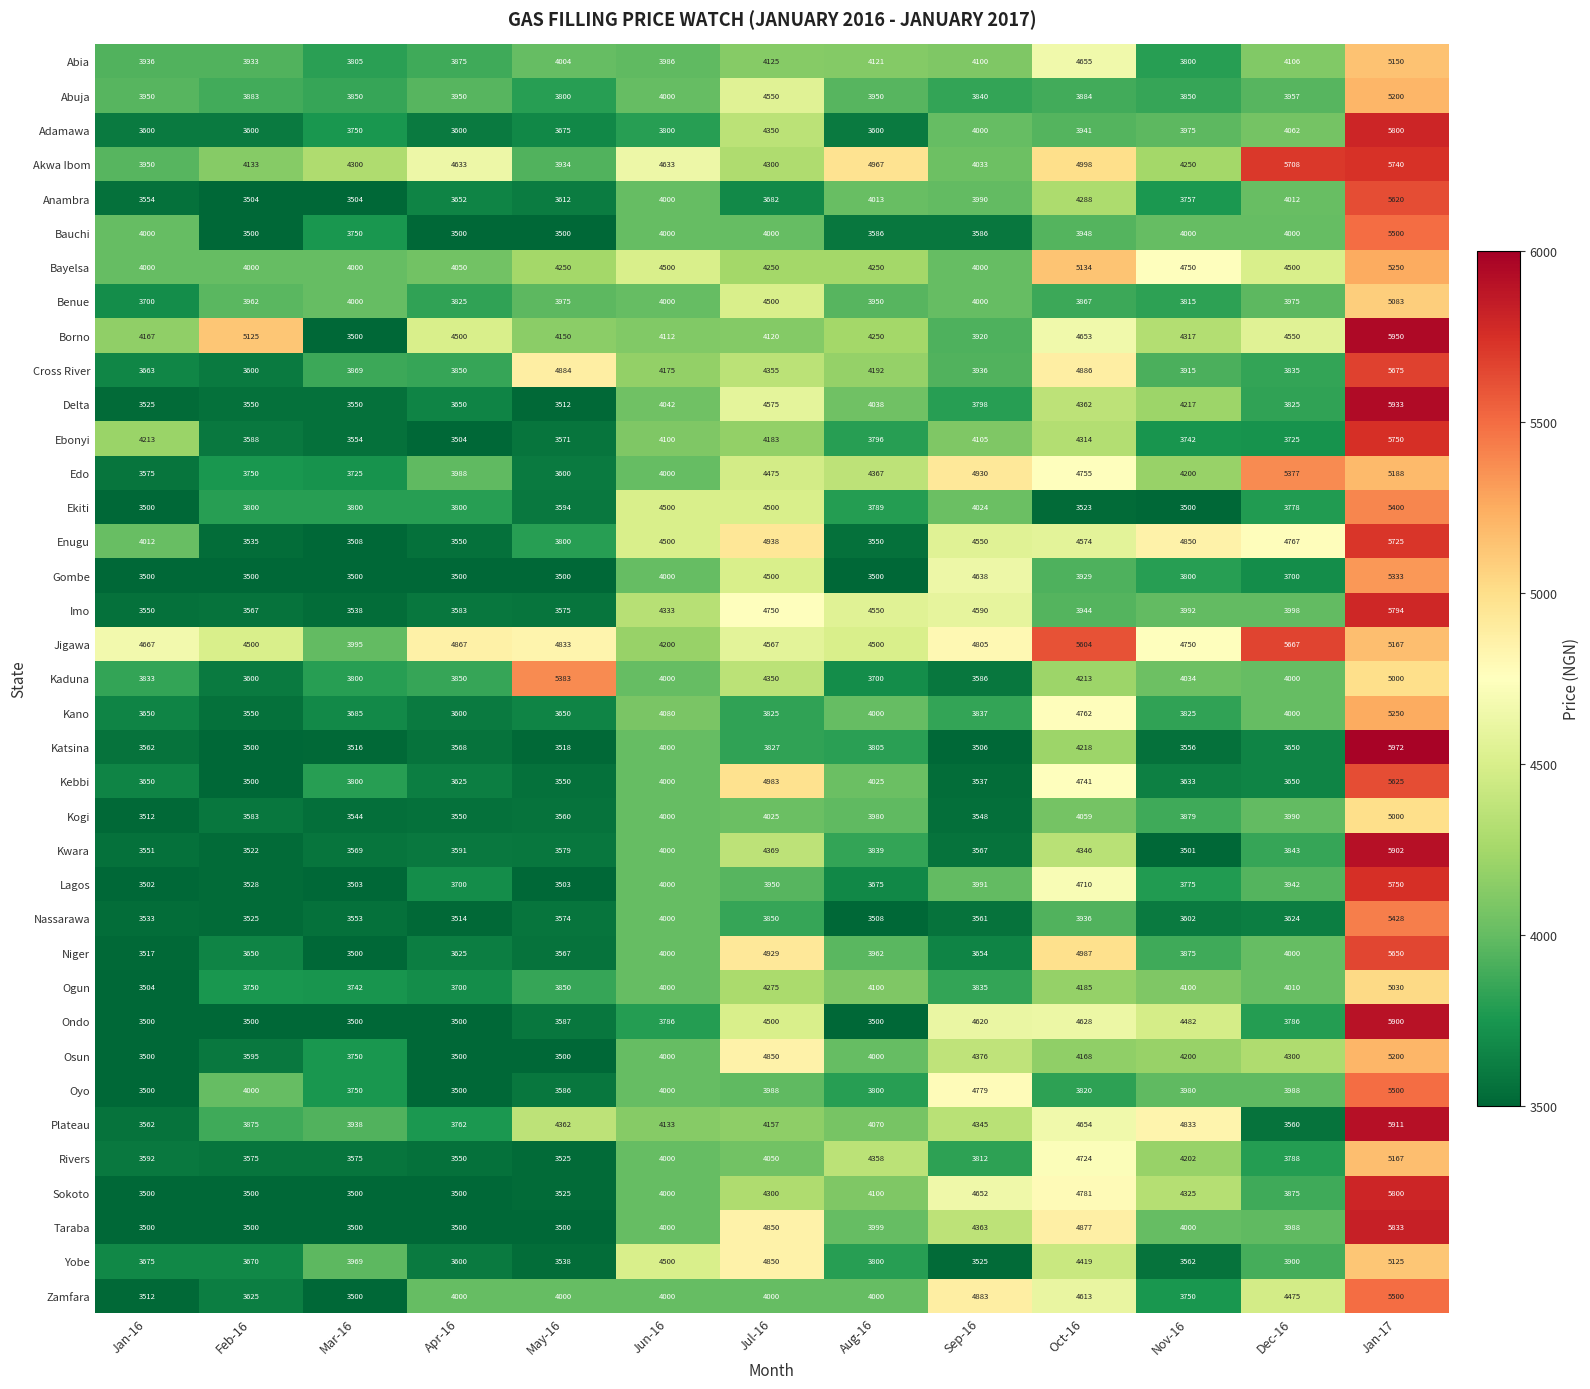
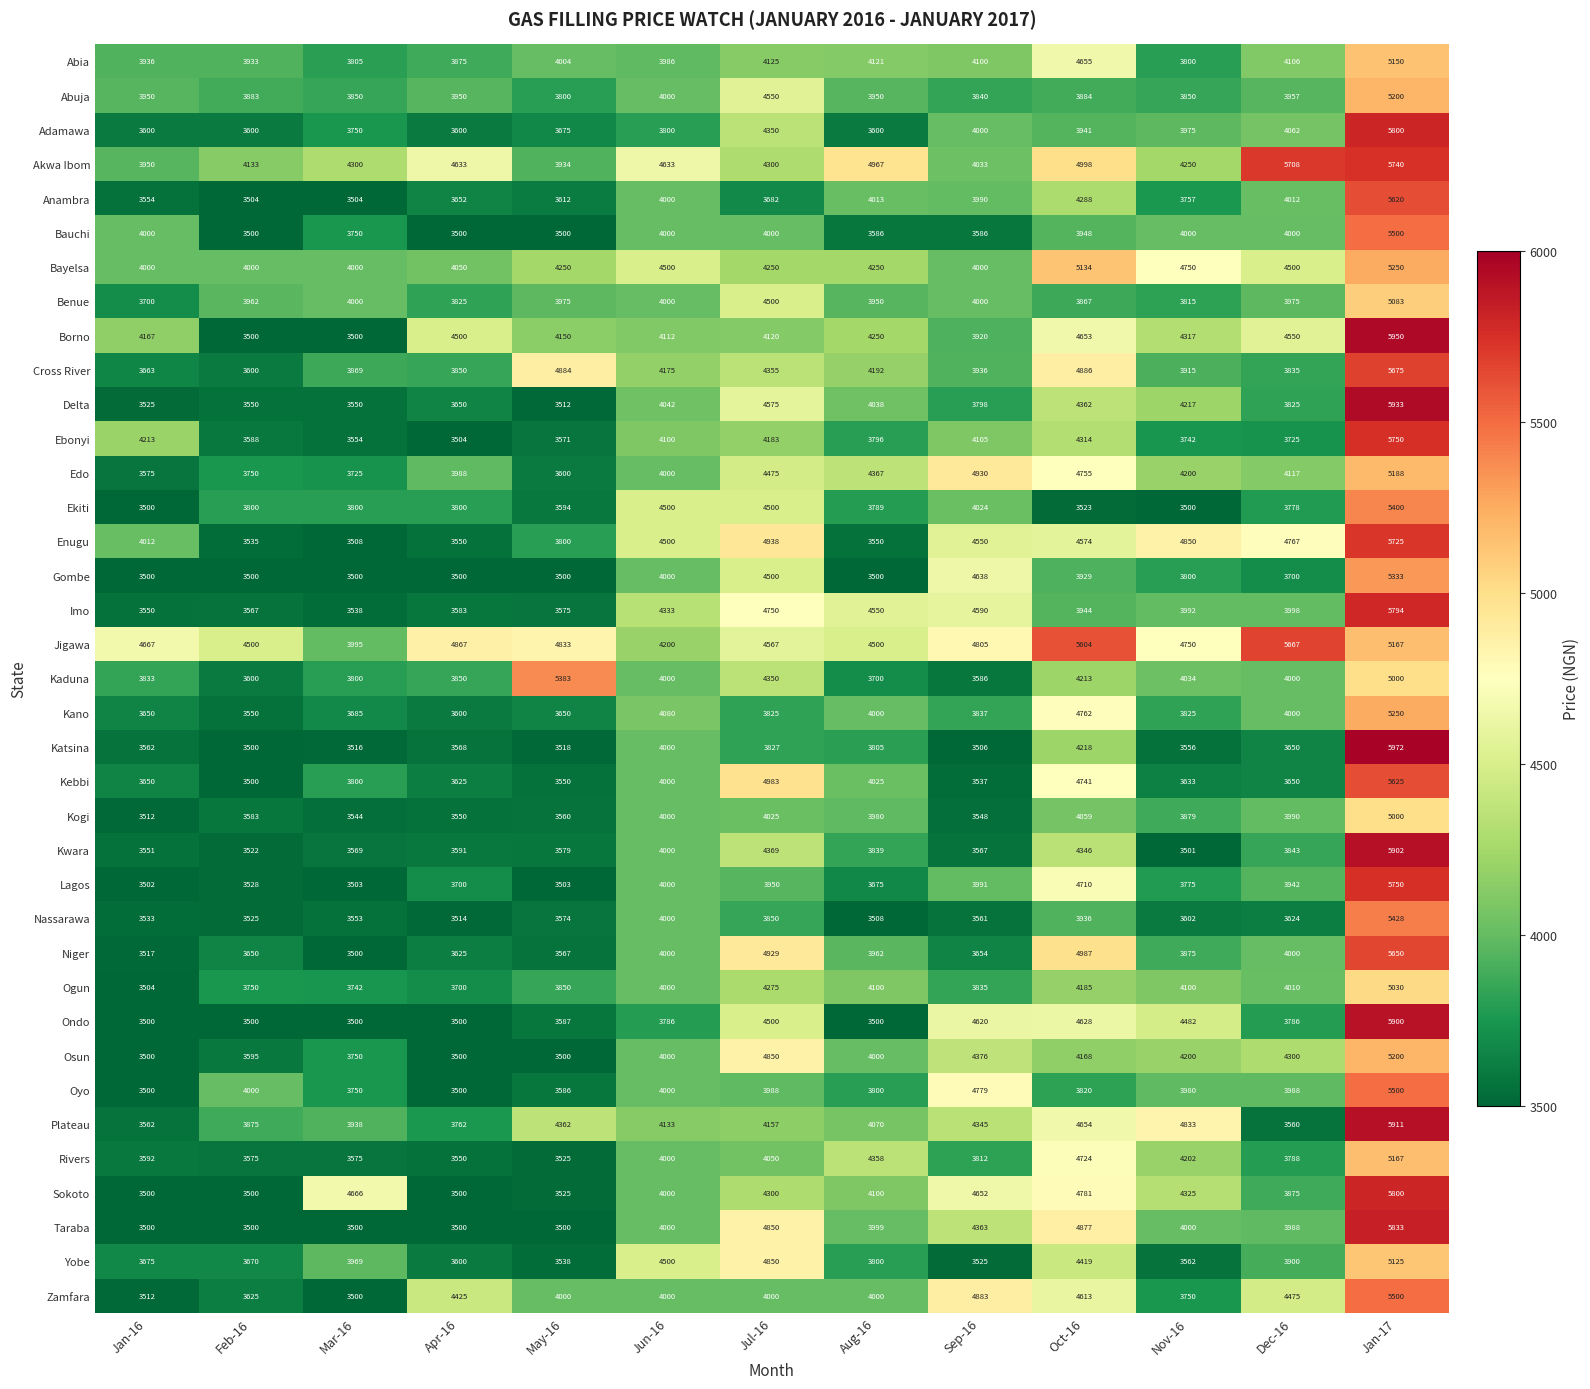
  {
    "Borno": {
      "Jan-16": 4167,
-     "Feb-16": 5125,
+     "Feb-16": 3500,
      "Mar-16": 3500,
      "Apr-16": 4500,
      "May-16": 4150,
      "Jun-16": 4112,
      "Jul-16": 4120,
      "Aug-16": 4250,
      "Sep-16": 3920,
      "Oct-16": 4653,
      "Nov-16": 4317,
      "Dec-16": 4550,
      "Jan-17": 5950
    },
    "Edo": {
      "Jan-16": 3575,
      "Feb-16": 3750,
      "Mar-16": 3725,
      "Apr-16": 3988,
      "May-16": 3600,
      "Jun-16": 4000,
      "Jul-16": 4475,
      "Aug-16": 4367,
      "Sep-16": 4930,
      "Oct-16": 4755,
      "Nov-16": 4200,
-     "Dec-16": 5377,
+     "Dec-16": 4117,
      "Jan-17": 5188
    },
    "Sokoto": {
      "Jan-16": 3500,
      "Feb-16": 3500,
-     "Mar-16": 3500,
+     "Mar-16": 4666,
      "Apr-16": 3500,
      "May-16": 3525,
      "Jun-16": 4000,
      "Jul-16": 4300,
      "Aug-16": 4100,
      "Sep-16": 4652,
      "Oct-16": 4781,
      "Nov-16": 4325,
      "Dec-16": 3875,
      "Jan-17": 5800
    },
    "Zamfara": {
      "Jan-16": 3512,
      "Feb-16": 3625,
      "Mar-16": 3500,
-     "Apr-16": 4000,
+     "Apr-16": 4425,
      "May-16": 4000,
      "Jun-16": 4000,
      "Jul-16": 4000,
      "Aug-16": 4000,
      "Sep-16": 4883,
      "Oct-16": 4613,
      "Nov-16": 3750,
      "Dec-16": 4475,
      "Jan-17": 5500
    }
  }
